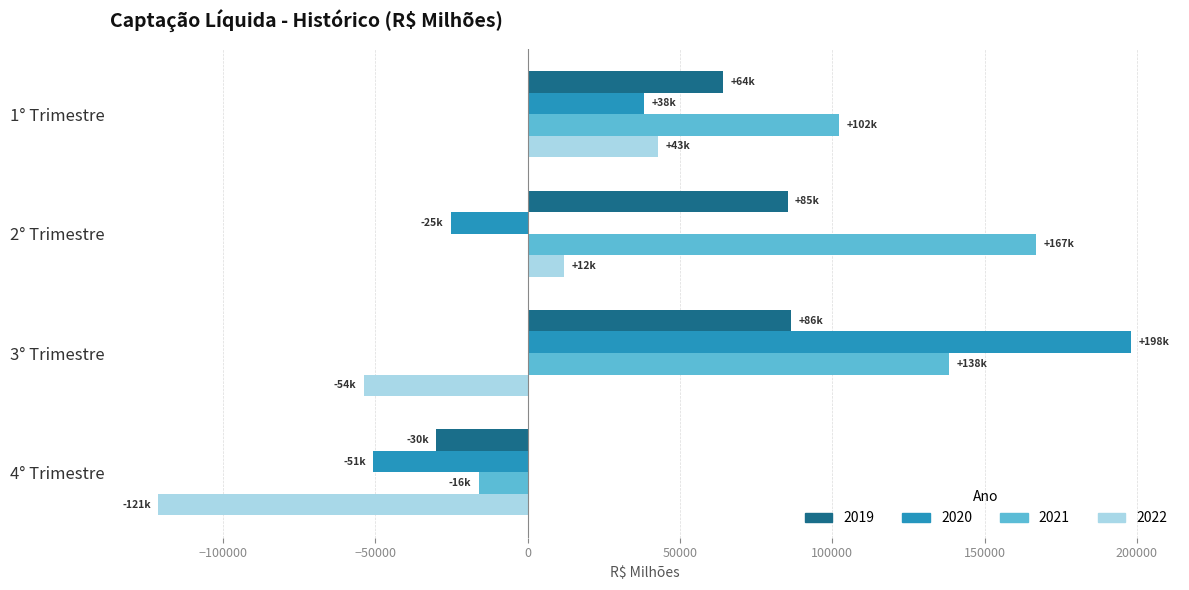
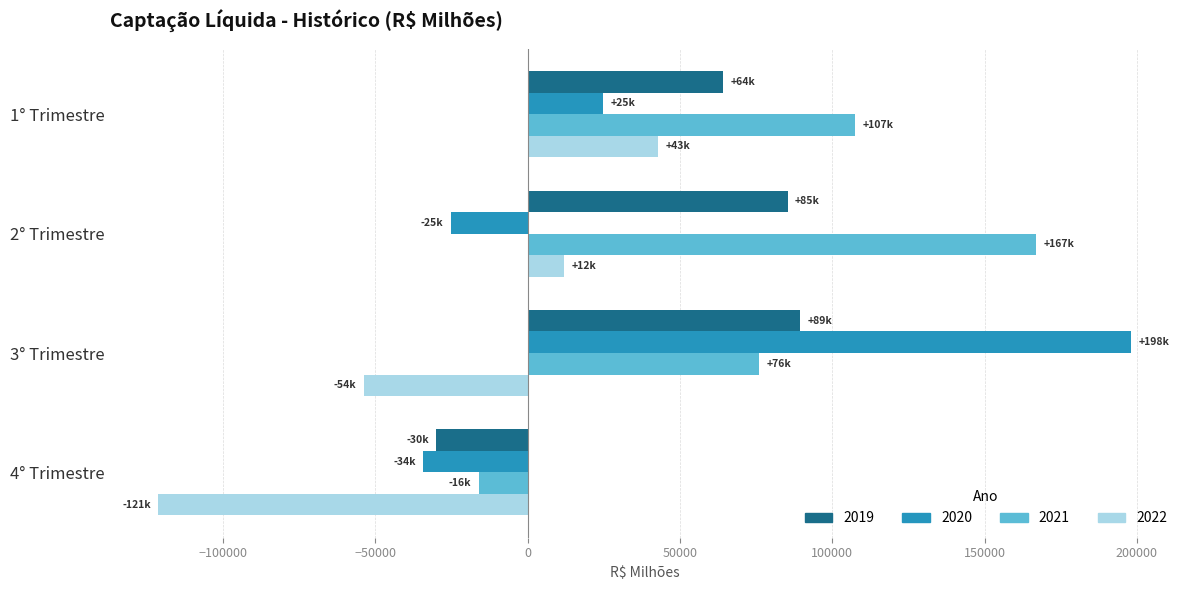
  {
    "2019": {
      "1° Trimestre": "+64k",
      "2° Trimestre": "+85k",
-     "3° Trimestre": "+86k",
+     "3° Trimestre": "+89k",
      "4° Trimestre": "-30k"
    },
    "2020": {
-     "1° Trimestre": "+38k",
+     "1° Trimestre": "+25k",
      "2° Trimestre": "-25k",
      "3° Trimestre": "+198k",
-     "4° Trimestre": "-51k"
+     "4° Trimestre": "-34k"
    },
    "2021": {
-     "1° Trimestre": "+102k",
+     "1° Trimestre": "+107k",
      "2° Trimestre": "+167k",
-     "3° Trimestre": "+138k",
+     "3° Trimestre": "+76k",
      "4° Trimestre": "-16k"
    },
    "2022": {
      "1° Trimestre": "+43k",
      "2° Trimestre": "+12k",
      "3° Trimestre": "-54k",
      "4° Trimestre": "-121k"
    }
  }
